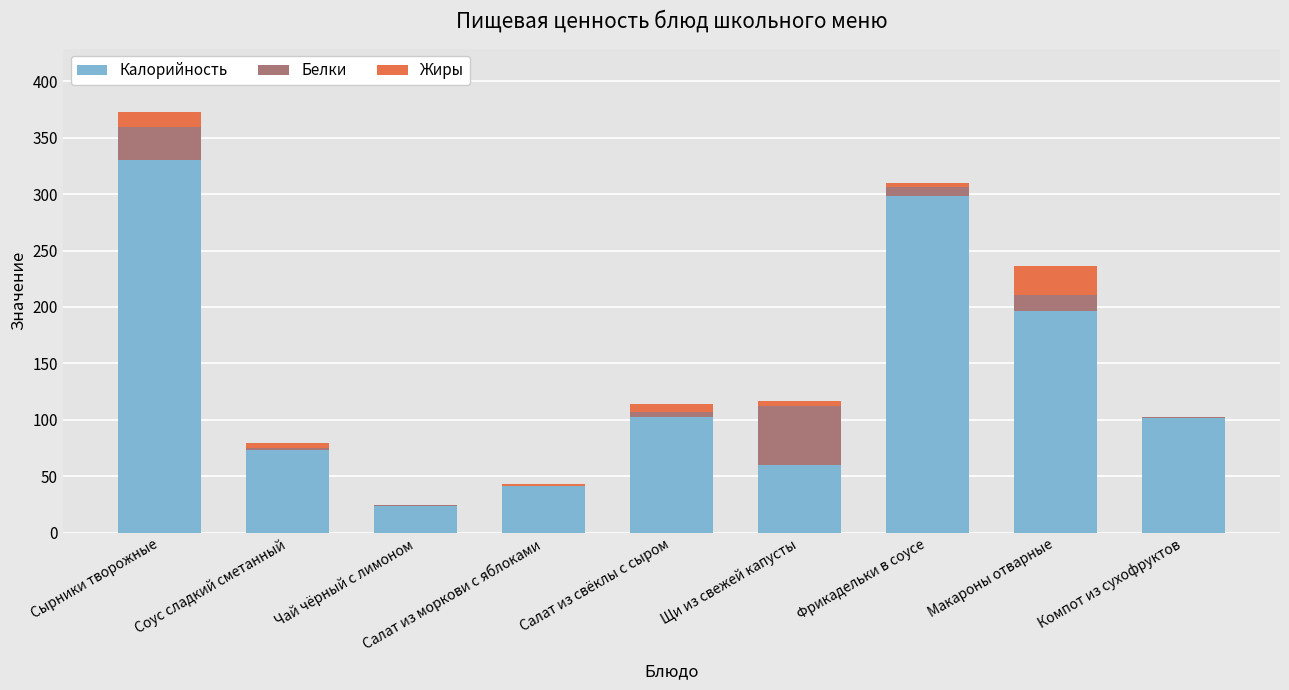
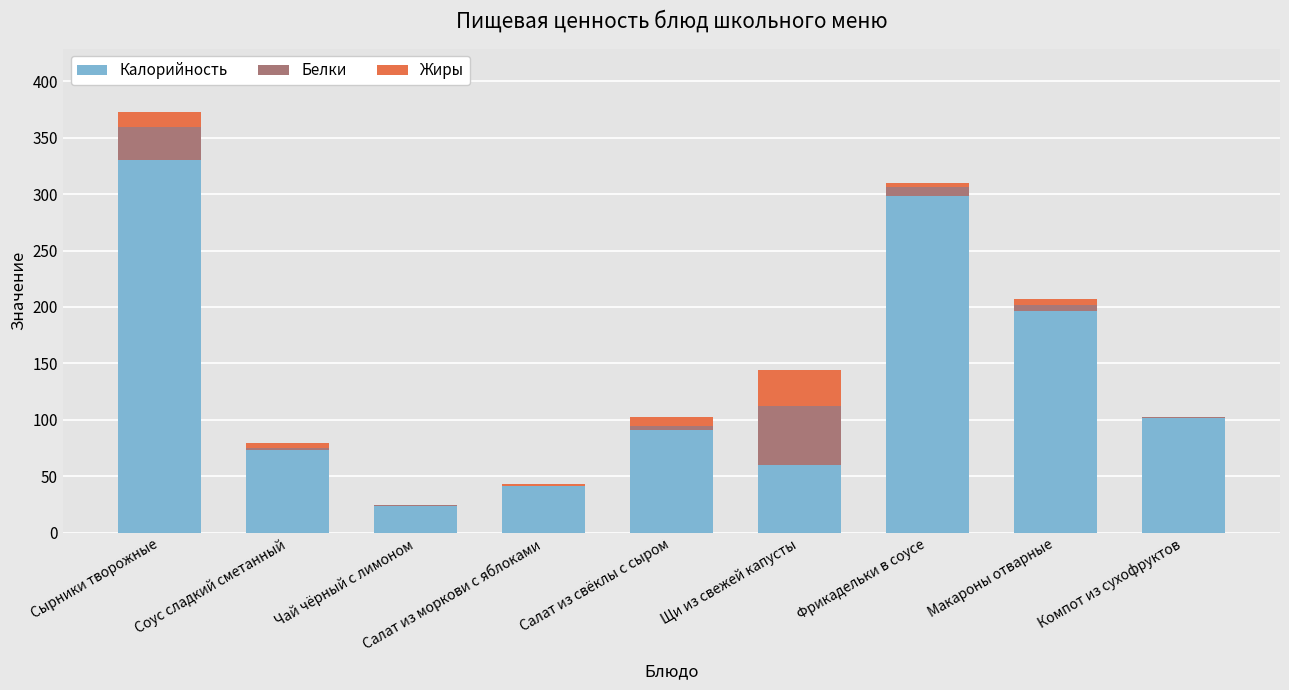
  {
    "Калорийность": {
      "Сырники творожные": 330,
      "Соус сладкий сметанный": 74,
      "Чай чёрный с лимоном": 24,
      "Салат из моркови с яблоками": 41,
-     "Салат из свёклы с сыром": 103,
+     "Салат из свёклы с сыром": 91,
      "Щи из свежей капусты": 60,
      "Фрикадельки в соусе": 298,
      "Макароны отварные": 197,
      "Компот из сухофруктов": 102
    },
    "Белки": {
      "Сырники творожные": 30,
      "Салат из свёклы с сыром": 4,
      "Щи из свежей капусты": 52,
      "Фрикадельки в соусе": 9,
-     "Макароны отварные": 14
+     "Макароны отварные": 5
    },
    "Жиры": {
      "Сырники творожные": 13,
      "Соус сладкий сметанный": 4,
      "Салат из свёклы с сыром": 8,
-     "Щи из свежей капусты": 5,
+     "Щи из свежей капусты": 33,
      "Фрикадельки в соусе": 4,
-     "Макароны отварные": 25,
+     "Макароны отварные": 5,
      "Компот из сухофруктов": 0
    }
  }
